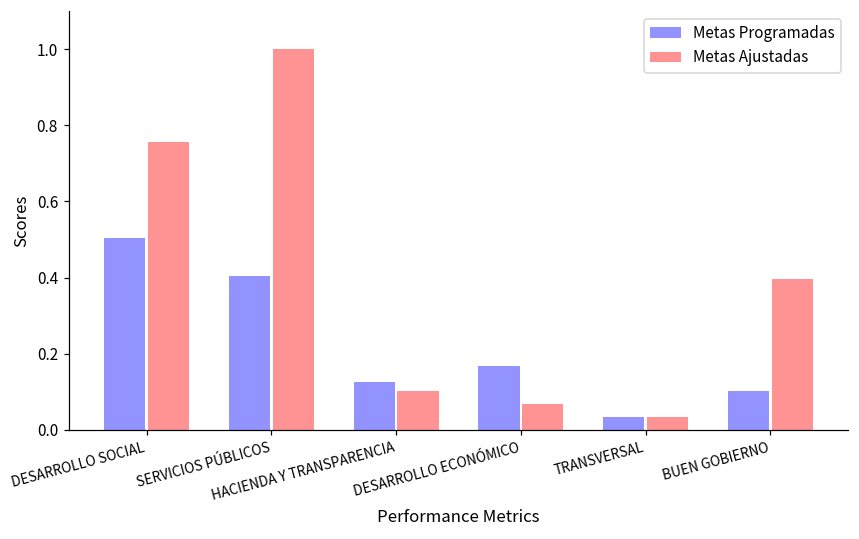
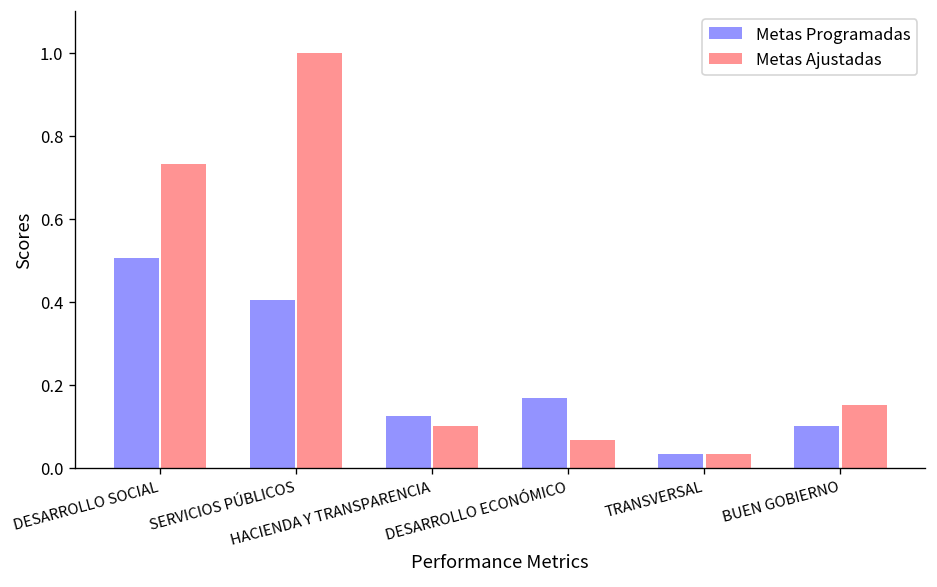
  {
    "Metas Programadas": {
      "DESARROLLO SOCIAL": 0.50,
      "SERVICIOS PÚBLICOS": 0.40,
      "HACIENDA Y TRANSPARENCIA": 0.13,
      "DESARROLLO ECONÓMICO": 0.17,
      "TRANSVERSAL": 0.03,
      "BUEN GOBIERNO": 0.10
    },
    "Metas Ajustadas": {
-     "DESARROLLO SOCIAL": 0.76,
+     "DESARROLLO SOCIAL": 0.73,
      "SERVICIOS PÚBLICOS": 1.00,
      "HACIENDA Y TRANSPARENCIA": 0.10,
      "DESARROLLO ECONÓMICO": 0.07,
      "TRANSVERSAL": 0.03,
-     "BUEN GOBIERNO": 0.39
+     "BUEN GOBIERNO": 0.15
    }
  }
